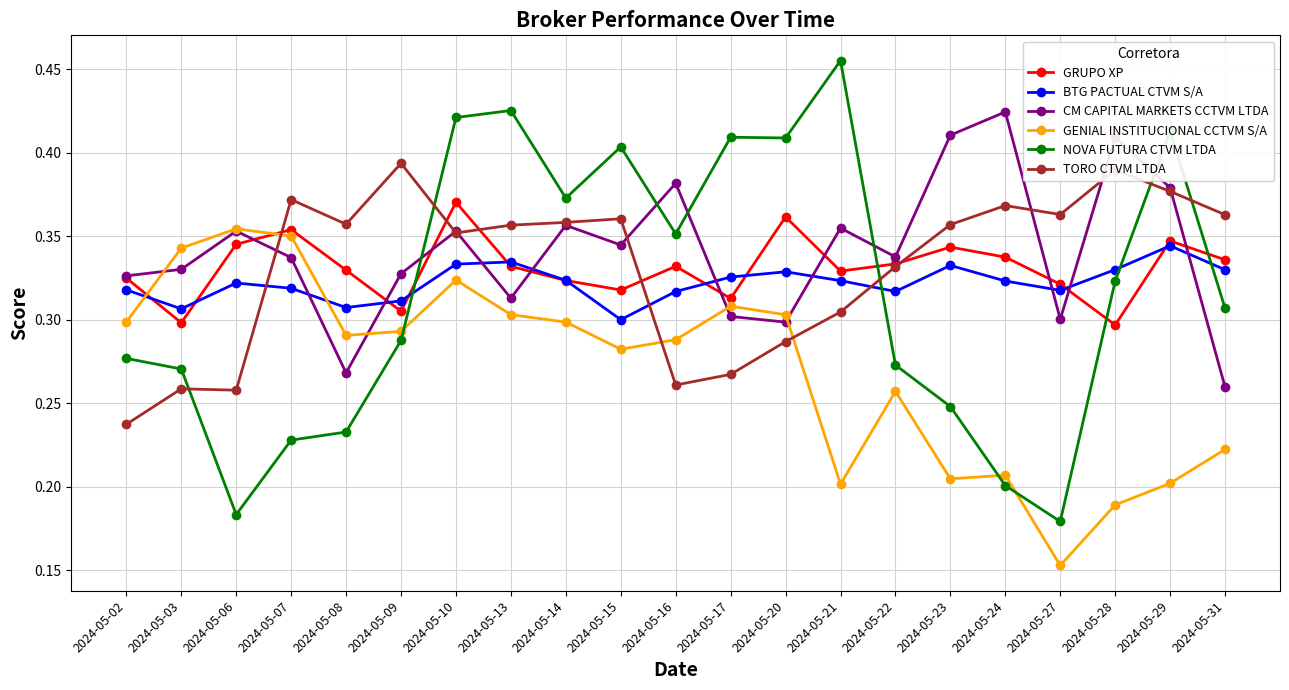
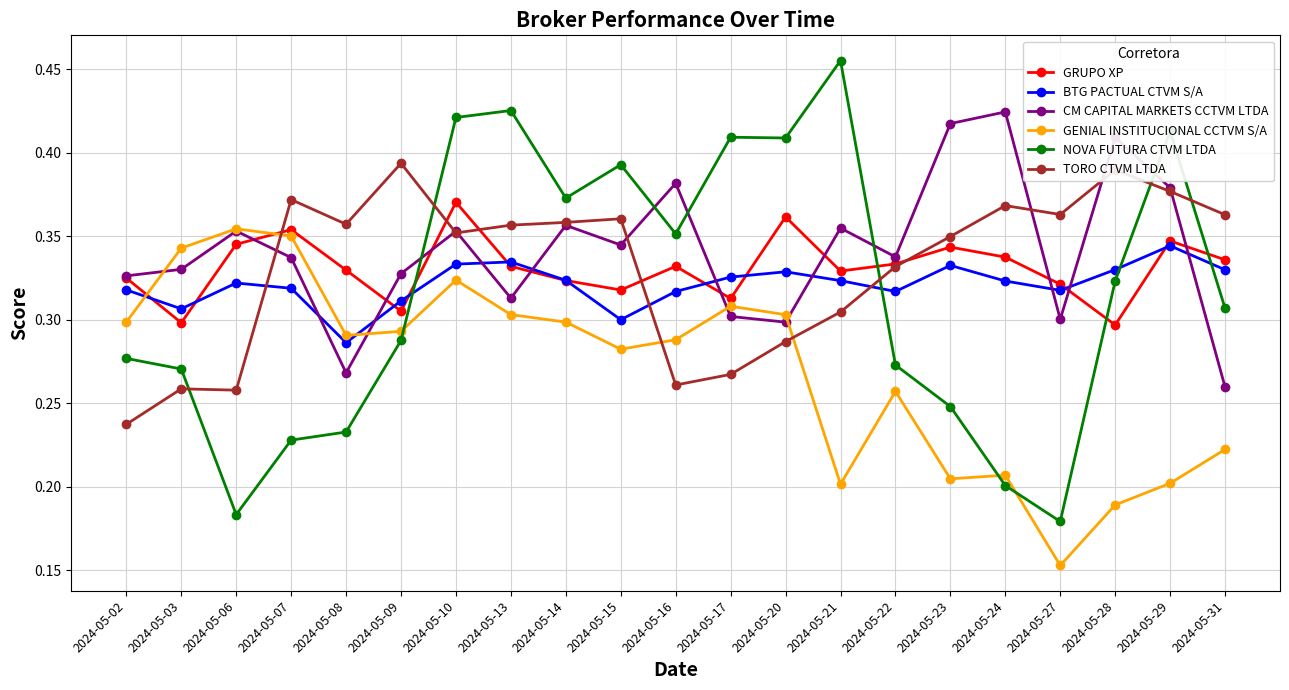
  {
    "GRUPO XP": {
      "2024-05-03": 0.298,
      "2024-05-06": 0.345,
      "2024-05-07": 0.354,
      "2024-05-08": 0.330,
      "2024-05-09": 0.305,
      "2024-05-10": 0.370,
      "2024-05-13": 0.332,
      "2024-05-15": 0.318,
      "2024-05-16": 0.332,
      "2024-05-17": 0.313,
      "2024-05-20": 0.362,
      "2024-05-21": 0.329,
      "2024-05-22": 0.333,
      "2024-05-23": 0.343,
      "2024-05-24": 0.337,
      "2024-05-27": 0.321,
      "2024-05-28": 0.297,
      "2024-05-29": 0.347,
      "2024-05-31": 0.336
    },
    "BTG PACTUAL CTVM S/A": {
      "2024-05-02": 0.318,
      "2024-05-03": 0.307,
      "2024-05-06": 0.322,
      "2024-05-07": 0.319,
-     "2024-05-08": 0.307,
+     "2024-05-08": 0.286,
      "2024-05-09": 0.311,
      "2024-05-10": 0.333,
      "2024-05-13": 0.335,
      "2024-05-15": 0.300,
      "2024-05-16": 0.317,
      "2024-05-17": 0.326,
      "2024-05-20": 0.329,
      "2024-05-21": 0.323,
      "2024-05-22": 0.317,
      "2024-05-23": 0.333,
      "2024-05-24": 0.323,
      "2024-05-27": 0.318,
      "2024-05-28": 0.330,
      "2024-05-29": 0.344,
      "2024-05-31": 0.330
    },
    "CM CAPITAL MARKETS CCTVM LTDA": {
      "2024-05-03": 0.330,
      "2024-05-07": 0.337,
      "2024-05-08": 0.268,
      "2024-05-09": 0.328,
      "2024-05-13": 0.313,
      "2024-05-14": 0.357,
      "2024-05-15": 0.345,
      "2024-05-16": 0.382,
      "2024-05-17": 0.302,
      "2024-05-20": 0.299,
      "2024-05-21": 0.355,
      "2024-05-22": 0.338,
-     "2024-05-23": 0.411,
+     "2024-05-23": 0.418,
      "2024-05-24": 0.424,
      "2024-05-27": 0.300,
      "2024-05-29": 0.379,
      "2024-05-31": 0.260
    },
    "GENIAL INSTITUCIONAL CCTVM S/A": {
      "2024-05-02": 0.299,
      "2024-05-03": 0.343,
      "2024-05-07": 0.350,
      "2024-05-08": 0.291,
      "2024-05-09": 0.293,
      "2024-05-10": 0.324,
      "2024-05-13": 0.303,
      "2024-05-14": 0.299,
      "2024-05-15": 0.282,
      "2024-05-16": 0.288,
      "2024-05-17": 0.308,
      "2024-05-20": 0.303,
      "2024-05-21": 0.201,
      "2024-05-22": 0.257,
      "2024-05-23": 0.205,
      "2024-05-24": 0.207,
      "2024-05-27": 0.153,
      "2024-05-28": 0.189,
      "2024-05-29": 0.202,
      "2024-05-31": 0.222
    },
    "NOVA FUTURA CTVM LTDA": {
      "2024-05-02": 0.277,
      "2024-05-03": 0.270,
      "2024-05-06": 0.183,
      "2024-05-07": 0.228,
      "2024-05-08": 0.233,
      "2024-05-09": 0.288,
      "2024-05-10": 0.421,
      "2024-05-13": 0.425,
      "2024-05-14": 0.373,
-     "2024-05-15": 0.404,
+     "2024-05-15": 0.393,
      "2024-05-16": 0.351,
      "2024-05-17": 0.409,
      "2024-05-20": 0.409,
      "2024-05-21": 0.455,
      "2024-05-22": 0.273,
      "2024-05-23": 0.248,
      "2024-05-24": 0.201,
      "2024-05-27": 0.179,
      "2024-05-28": 0.323,
      "2024-05-31": 0.307
    },
    "TORO CTVM LTDA": {
      "2024-05-02": 0.237,
      "2024-05-03": 0.259,
      "2024-05-06": 0.258,
      "2024-05-07": 0.372,
      "2024-05-08": 0.357,
      "2024-05-09": 0.394,
      "2024-05-13": 0.357,
      "2024-05-14": 0.358,
      "2024-05-15": 0.360,
      "2024-05-16": 0.261,
      "2024-05-17": 0.267,
      "2024-05-20": 0.287,
      "2024-05-21": 0.305,
      "2024-05-22": 0.332,
-     "2024-05-23": 0.357,
+     "2024-05-23": 0.350,
      "2024-05-24": 0.368,
      "2024-05-27": 0.363,
      "2024-05-29": 0.377,
      "2024-05-31": 0.363
    }
  }
